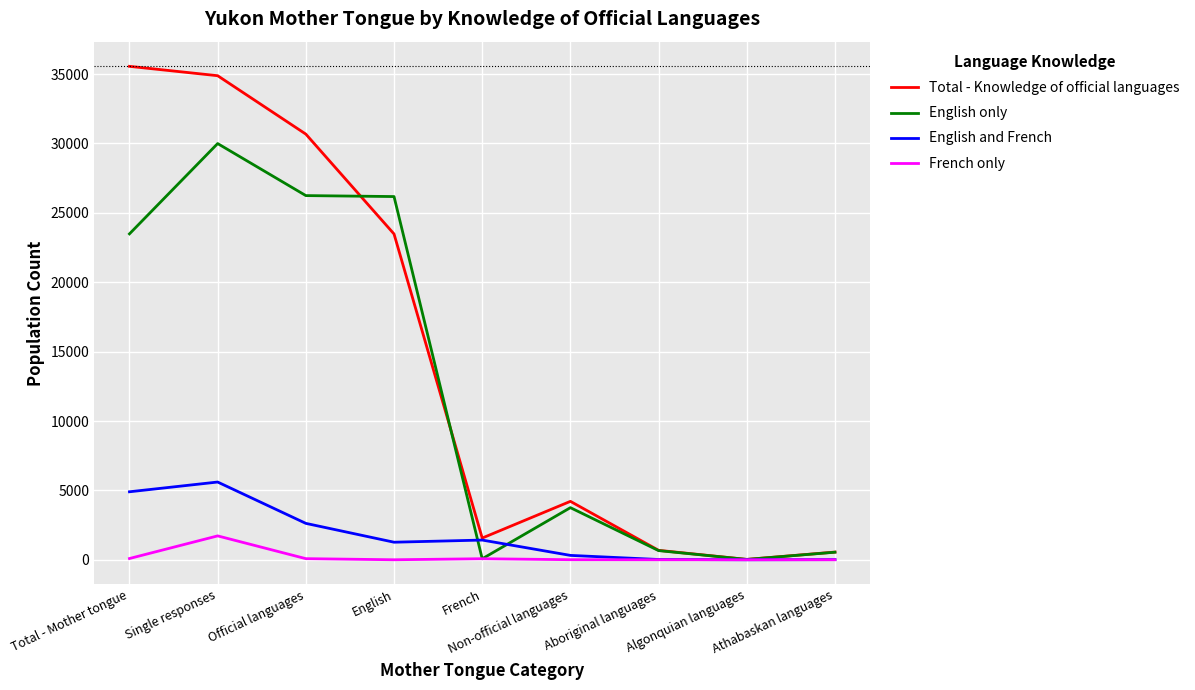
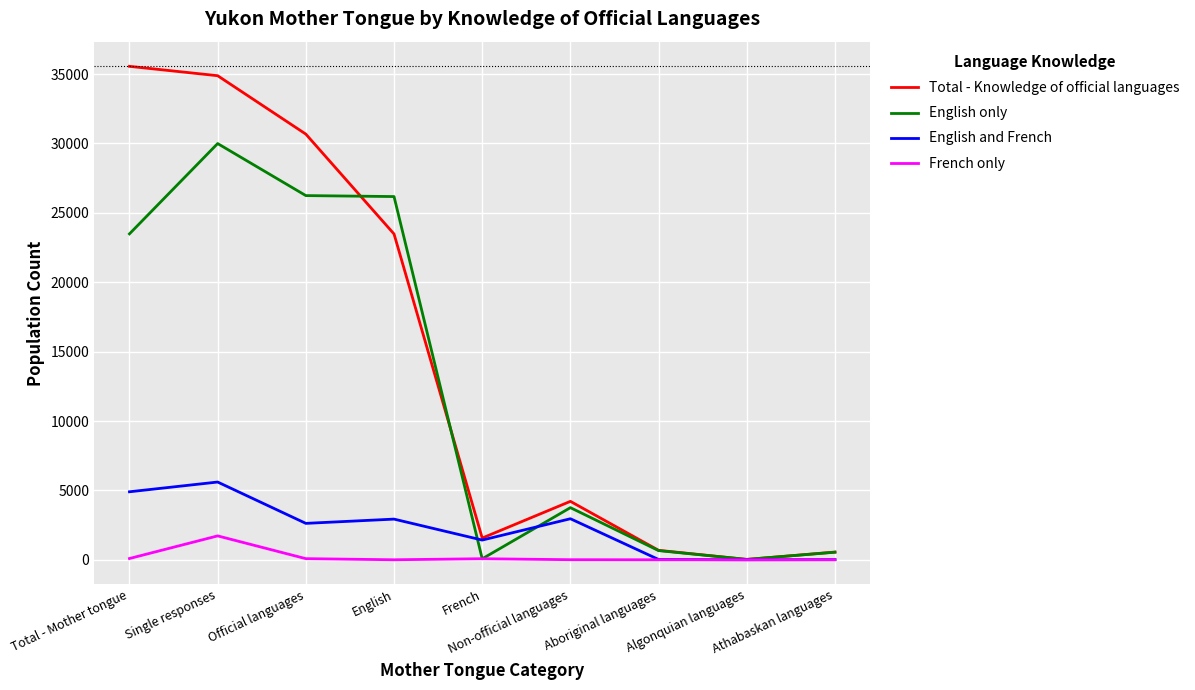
  {
    "Total - Knowledge of official languages": {
      "Total - Mother tongue": 35600,
      "Single responses": 34900,
      "Official languages": 30700,
      "English": 23500,
      "Non-official languages": 4200
    },
    "English only": {
      "Total - Mother tongue": 23500,
      "Single responses": 30000,
      "Official languages": 26200,
      "English": 26200,
      "Non-official languages": 3800
    },
    "English and French": {
      "Total - Mother tongue": 4900,
      "Single responses": 5600,
      "Official languages": 2600,
-     "English": 1300,
-     "Non-official languages": 300
+     "English": 2900,
+     "Non-official languages": 3000
    },
    "French only": {
      "Total - Mother tongue": 100,
      "Single responses": 1700,
      "Official languages": 100,
      "English": 0,
      "Non-official languages": 0
    }
  }
